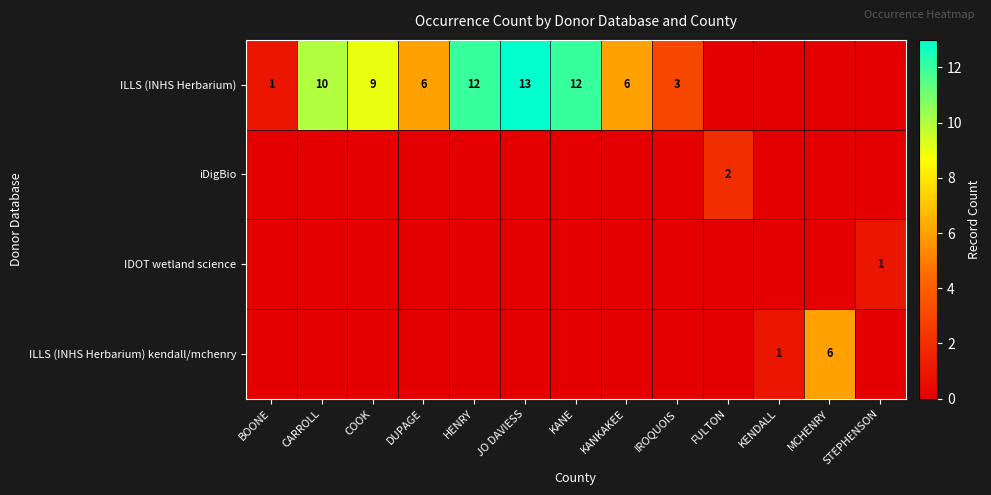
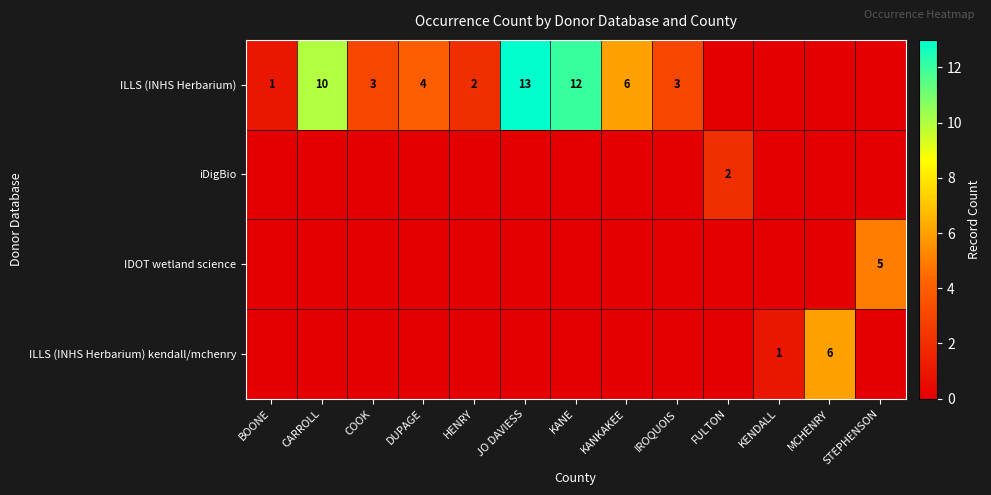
  {
    "ILLS (INHS Herbarium)": {
      "BOONE": 1,
      "CARROLL": 10,
-     "COOK": 9,
-     "DUPAGE": 6,
-     "HENRY": 12,
+     "COOK": 3,
+     "DUPAGE": 4,
+     "HENRY": 2,
      "JO DAVIESS": 13,
      "KANE": 12,
      "KANKAKEE": 6,
      "IROQUOIS": 3
    },
    "iDigBio": {
      "FULTON": 2
    },
    "IDOT wetland science": {
-     "STEPHENSON": 1
+     "STEPHENSON": 5
    },
    "ILLS (INHS Herbarium) kendall/mchenry": {
      "KENDALL": 1,
      "MCHENRY": 6
    }
  }
